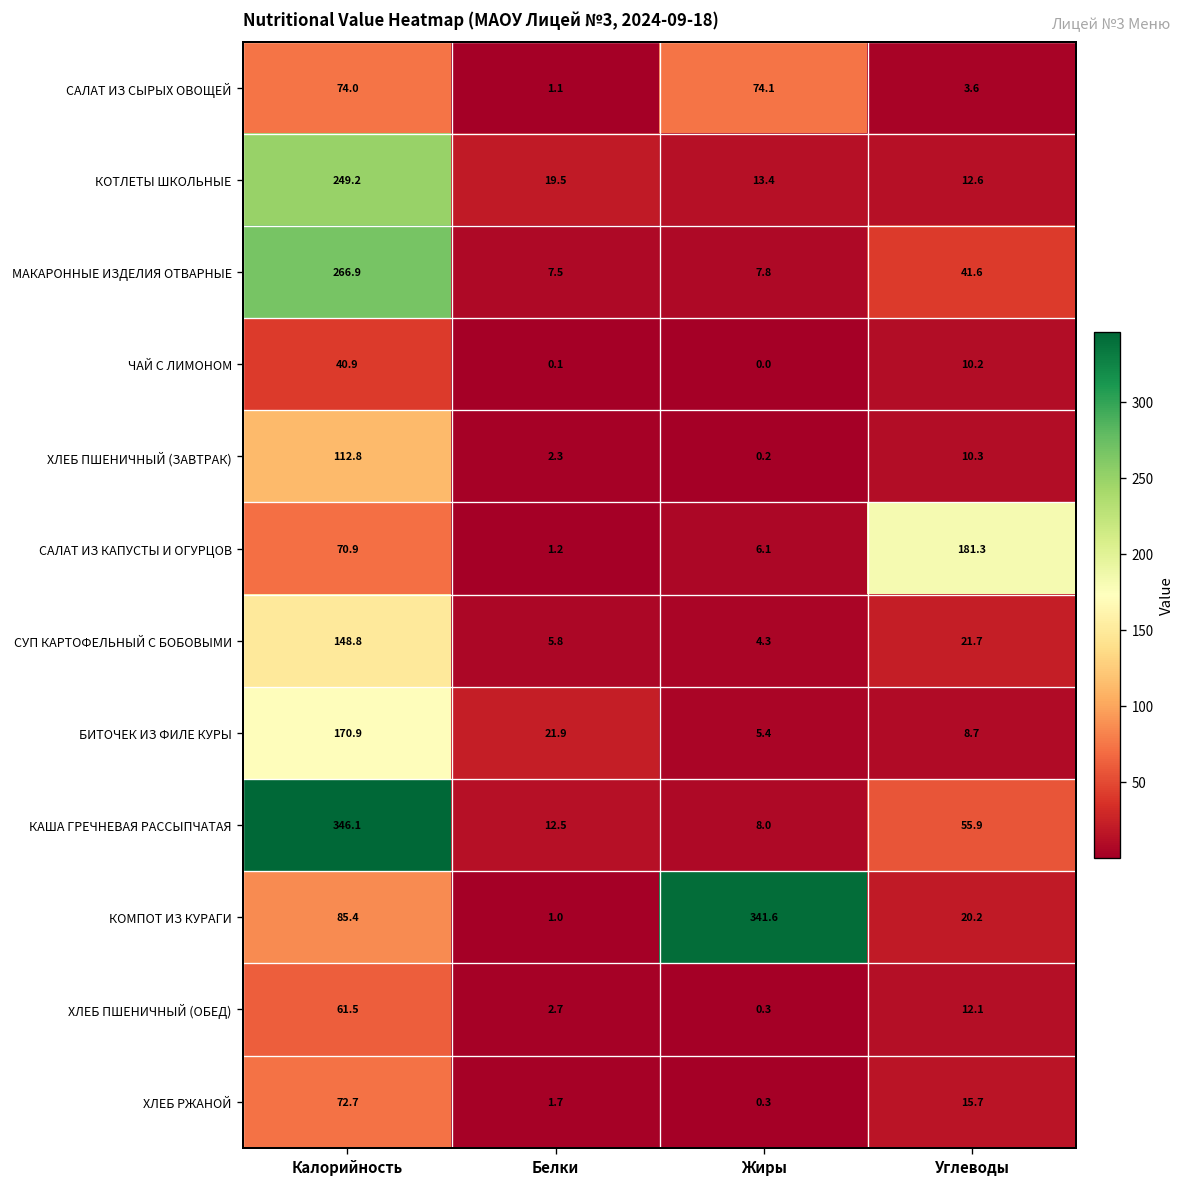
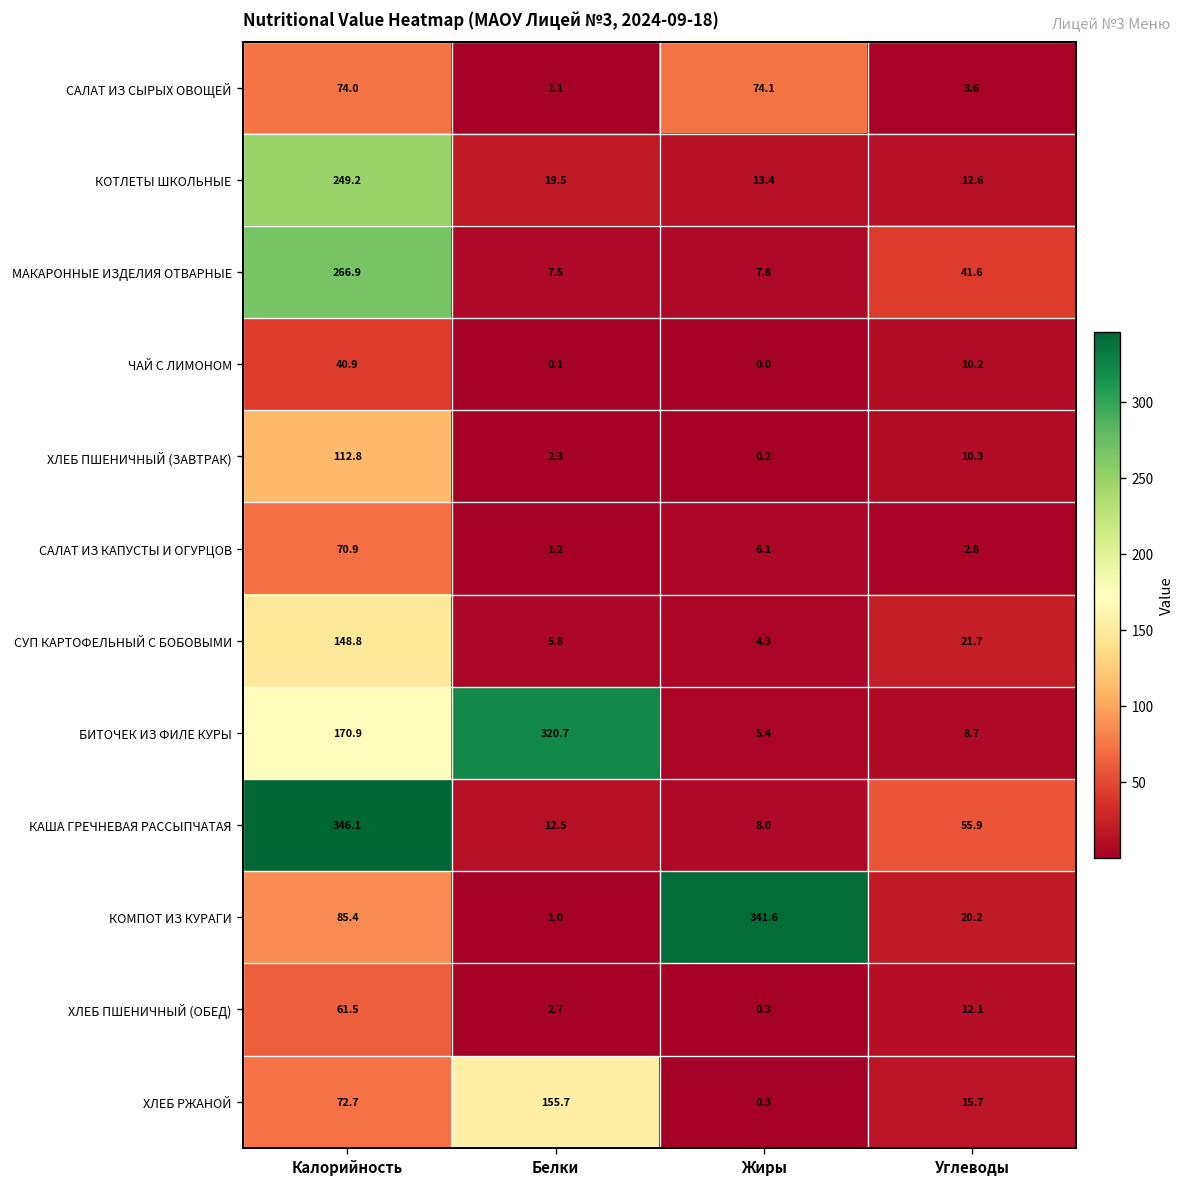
  {
    "САЛАТ ИЗ СЫРЫХ ОВОЩЕЙ": {
      "Калорийность": 74.0,
      "Белки": 1.1,
      "Жиры": 74.1,
      "Углеводы": 3.6
    },
    "КОТЛЕТЫ ШКОЛЬНЫЕ": {
      "Калорийность": 249.2,
      "Белки": 19.5,
      "Жиры": 13.4,
      "Углеводы": 12.6
    },
    "МАКАРОННЫЕ ИЗДЕЛИЯ ОТВАРНЫЕ": {
      "Калорийность": 266.9,
      "Белки": 7.5,
      "Жиры": 7.8,
      "Углеводы": 41.6
    },
    "ЧАЙ С ЛИМОНОМ": {
      "Калорийность": 40.9,
      "Белки": 0.1,
      "Жиры": 0.0,
      "Углеводы": 10.2
    },
    "ХЛЕБ ПШЕНИЧНЫЙ (ЗАВТРАК)": {
      "Калорийность": 112.8,
      "Белки": 2.3,
      "Жиры": 0.2,
      "Углеводы": 10.3
    },
    "САЛАТ ИЗ КАПУСТЫ И ОГУРЦОВ": {
      "Калорийность": 70.9,
      "Белки": 1.2,
      "Жиры": 6.1,
-     "Углеводы": 181.3
+     "Углеводы": 2.8
    },
    "СУП КАРТОФЕЛЬНЫЙ С БОБОВЫМИ": {
      "Калорийность": 148.8,
      "Белки": 5.8,
      "Жиры": 4.3,
      "Углеводы": 21.7
    },
    "БИТОЧЕК ИЗ ФИЛЕ КУРЫ": {
      "Калорийность": 170.9,
-     "Белки": 21.9,
+     "Белки": 320.7,
      "Жиры": 5.4,
      "Углеводы": 8.7
    },
    "КАША ГРЕЧНЕВАЯ РАССЫПЧАТАЯ": {
      "Калорийность": 346.1,
      "Белки": 12.5,
      "Жиры": 8.0,
      "Углеводы": 55.9
    },
    "КОМПОТ ИЗ КУРАГИ": {
      "Калорийность": 85.4,
      "Белки": 1.0,
      "Жиры": 341.6,
      "Углеводы": 20.2
    },
    "ХЛЕБ ПШЕНИЧНЫЙ (ОБЕД)": {
      "Калорийность": 61.5,
      "Белки": 2.7,
      "Жиры": 0.3,
      "Углеводы": 12.1
    },
    "ХЛЕБ РЖАНОЙ": {
      "Калорийность": 72.7,
-     "Белки": 1.7,
+     "Белки": 155.7,
      "Жиры": 0.3,
      "Углеводы": 15.7
    }
  }
